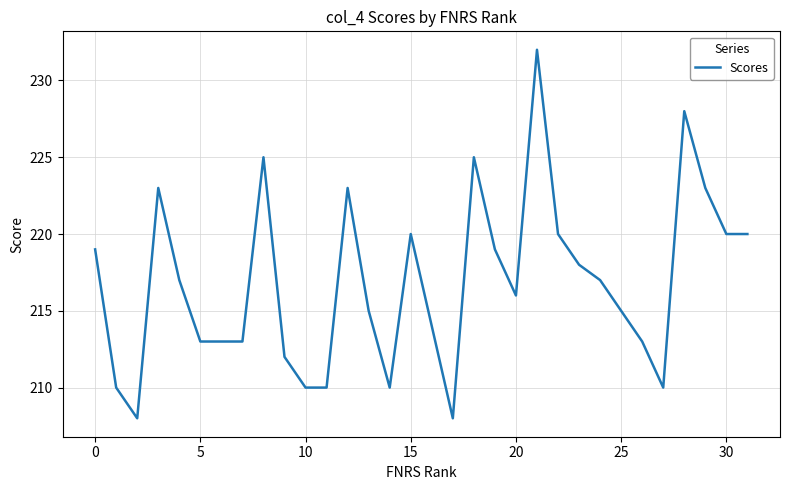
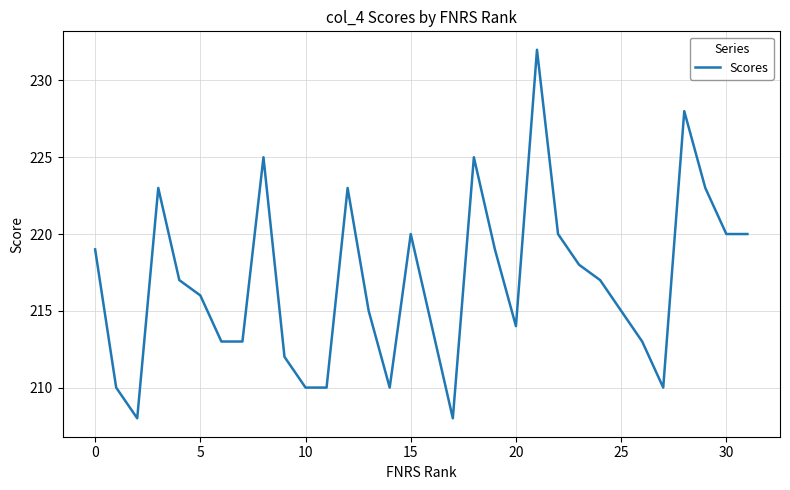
  {
    "0": 219,
-   "5": 213,
+   "5": 216,
    "10": 210,
    "15": 220,
-   "20": 216,
+   "20": 214,
    "25": 215,
    "30": 220
  }
